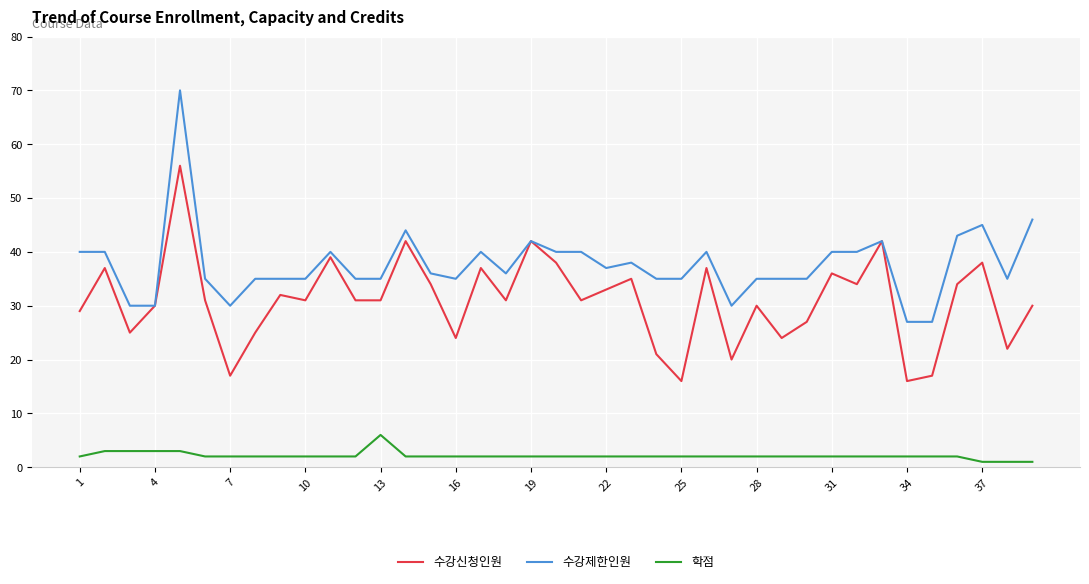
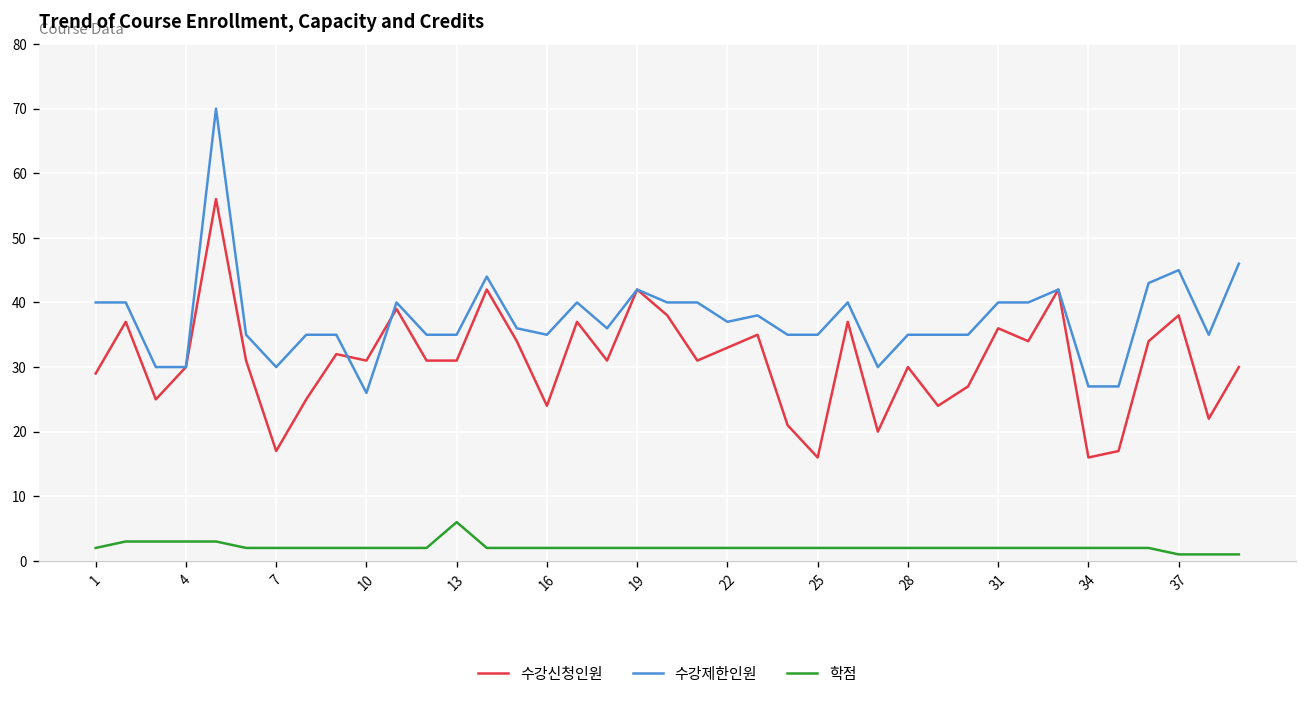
  {
    "수강신청인원": {
      "1": 29,
      "7": 17,
      "10": 31,
      "13": 31,
      "16": 24,
      "22": 33,
      "25": 16,
      "28": 30,
      "31": 36,
      "34": 16,
      "37": 38
    },
    "수강제한인원": {
      "1": 40,
      "7": 30,
-     "10": 35,
+     "10": 26,
      "13": 35,
      "16": 35,
      "22": 37,
      "25": 35,
      "28": 35,
      "31": 40,
      "34": 27,
      "37": 45
    },
    "학점": {
      "1": 2,
      "4": 3,
      "7": 2,
      "10": 2,
      "13": 6,
      "16": 2,
      "19": 2,
      "22": 2,
      "25": 2,
      "28": 2,
      "31": 2,
      "34": 2,
      "37": 1
    }
  }
